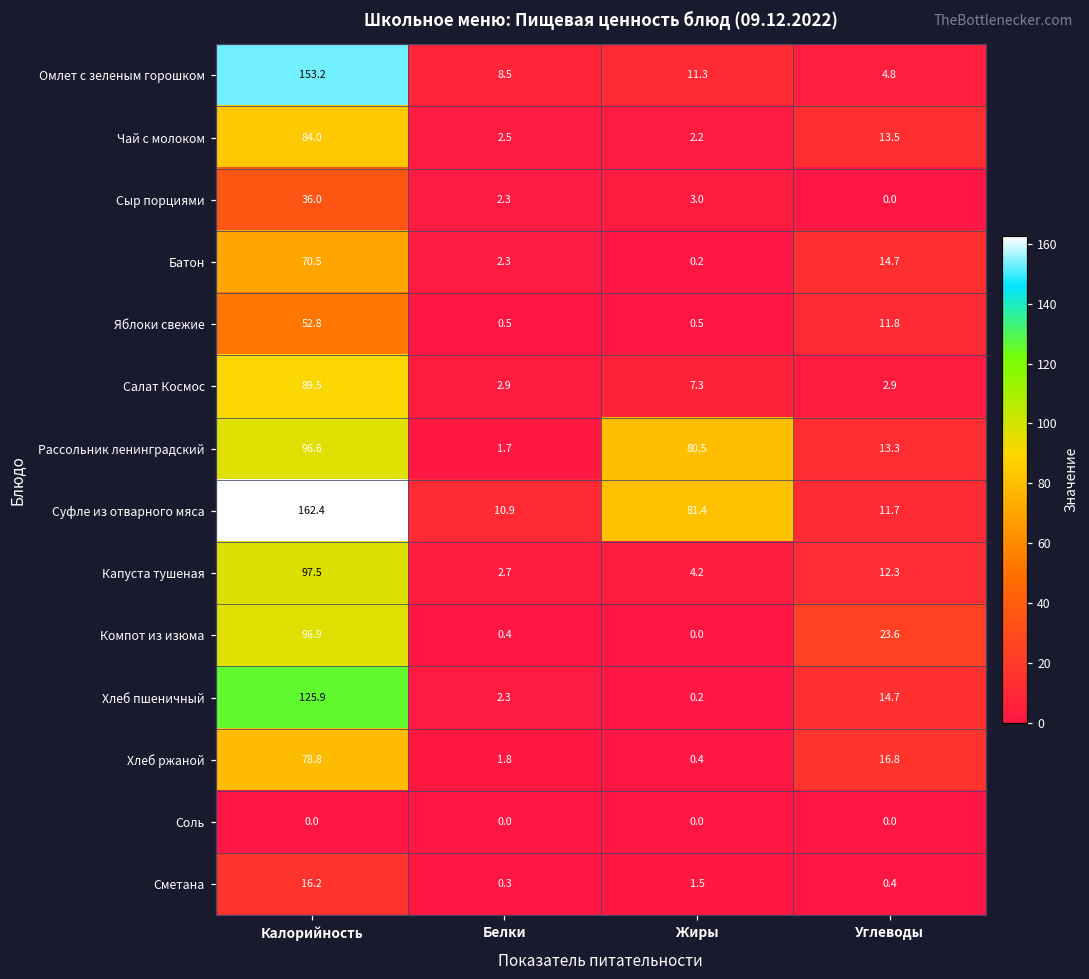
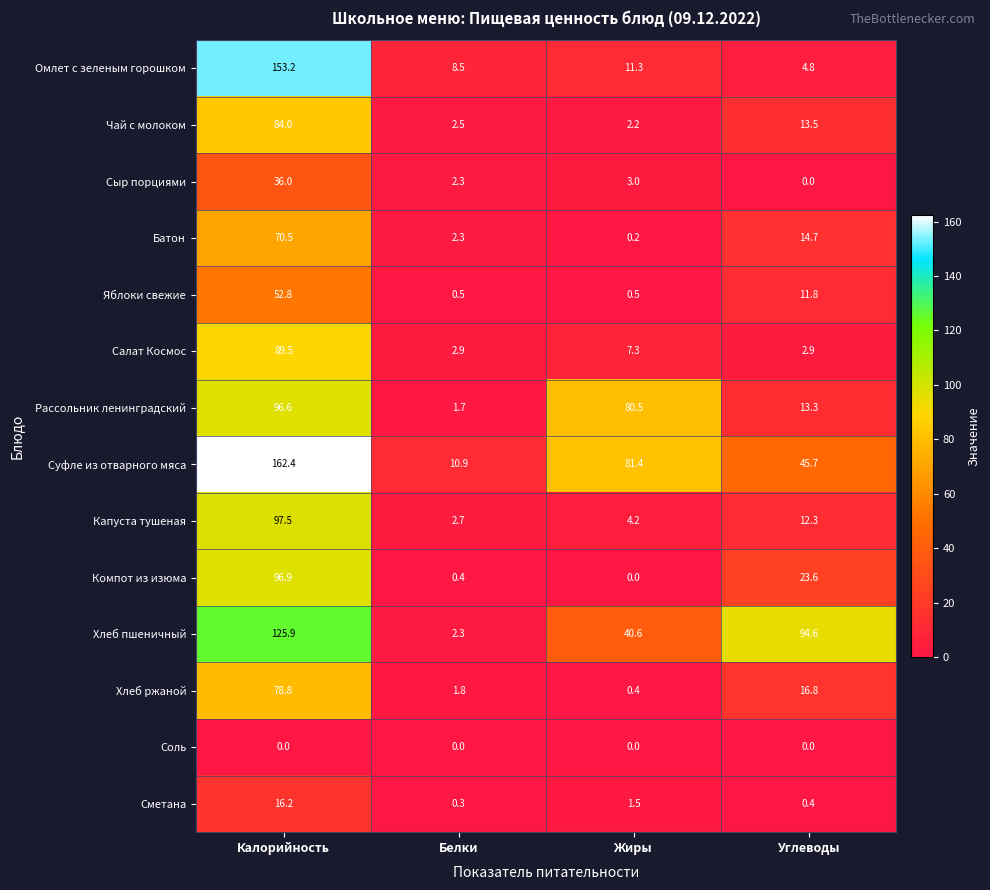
  {
    "Омлет с зеленым горошком": {
      "Калорийность": 153.2,
      "Белки": 8.5,
      "Жиры": 11.3,
      "Углеводы": 4.8
    },
    "Чай с молоком": {
      "Калорийность": 84.0,
      "Белки": 2.5,
      "Жиры": 2.2,
      "Углеводы": 13.5
    },
    "Сыр порциями": {
      "Калорийность": 36.0,
      "Белки": 2.3,
      "Жиры": 3.0,
      "Углеводы": 0.0
    },
    "Батон": {
      "Калорийность": 70.5,
      "Белки": 2.3,
      "Жиры": 0.2,
      "Углеводы": 14.7
    },
    "Яблоки свежие": {
      "Калорийность": 52.8,
      "Белки": 0.5,
      "Жиры": 0.5,
      "Углеводы": 11.8
    },
    "Салат Космос": {
      "Калорийность": 89.5,
      "Белки": 2.9,
      "Жиры": 7.3,
      "Углеводы": 2.9
    },
    "Рассольник ленинградский": {
      "Калорийность": 96.6,
      "Белки": 1.7,
      "Жиры": 80.5,
      "Углеводы": 13.3
    },
    "Суфле из отварного мяса": {
      "Калорийность": 162.4,
      "Белки": 10.9,
      "Жиры": 81.4,
-     "Углеводы": 11.7
+     "Углеводы": 45.7
    },
    "Капуста тушеная": {
      "Калорийность": 97.5,
      "Белки": 2.7,
      "Жиры": 4.2,
      "Углеводы": 12.3
    },
    "Компот из изюма": {
      "Калорийность": 96.9,
      "Белки": 0.4,
      "Жиры": 0.0,
      "Углеводы": 23.6
    },
    "Хлеб пшеничный": {
      "Калорийность": 125.9,
      "Белки": 2.3,
-     "Жиры": 0.2,
-     "Углеводы": 14.7
+     "Жиры": 40.6,
+     "Углеводы": 94.6
    },
    "Хлеб ржаной": {
      "Калорийность": 78.8,
      "Белки": 1.8,
      "Жиры": 0.4,
      "Углеводы": 16.8
    },
    "Соль": {
      "Калорийность": 0.0,
      "Белки": 0.0,
      "Жиры": 0.0,
      "Углеводы": 0.0
    },
    "Сметана": {
      "Калорийность": 16.2,
      "Белки": 0.3,
      "Жиры": 1.5,
      "Углеводы": 0.4
    }
  }
